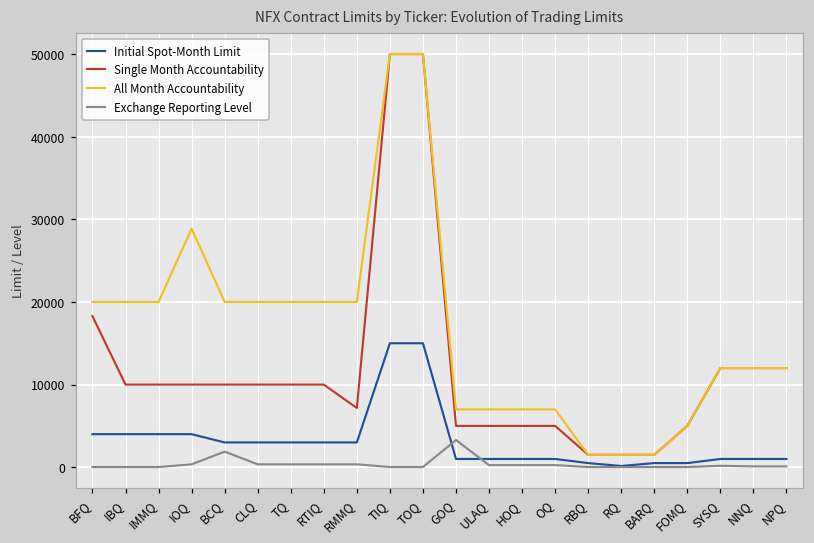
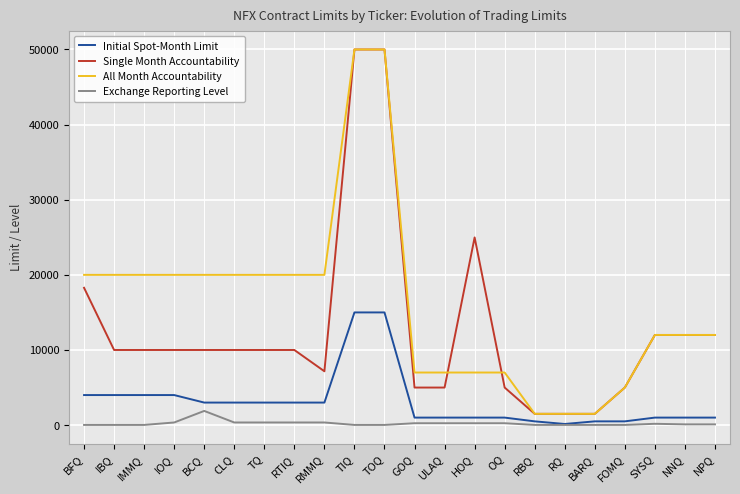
  {
    "Initial Spot-Month Limit": {
      "BFQ": 4000,
      "IBQ": 4000,
      "IMMQ": 4000,
      "IOQ": 4000,
      "BCQ": 3000,
      "CLQ": 3000,
      "TQ": 3000,
      "RTIQ": 3000,
      "RMMQ": 3000,
      "TIQ": 15000,
      "TOQ": 15000,
      "GOQ": 1000,
      "ULAQ": 1000,
      "HOQ": 1000,
      "OQ": 1000,
      "RBQ": 1000,
      "BARQ": 1000,
      "FOMQ": 1000,
      "SYSQ": 1000,
      "NNQ": 1000,
      "NPQ": 1000
    },
    "Single Month Accountability": {
      "BFQ": 18000,
      "IBQ": 10000,
      "IMMQ": 10000,
      "IOQ": 10000,
      "BCQ": 10000,
      "CLQ": 10000,
      "TQ": 10000,
      "RTIQ": 10000,
      "RMMQ": 7000,
      "GOQ": 5000,
      "ULAQ": 5000,
-     "HOQ": 5000,
+     "HOQ": 25000,
      "OQ": 5000
    },
    "All Month Accountability": {
      "BFQ": 20000,
      "IBQ": 20000,
      "IMMQ": 20000,
-     "IOQ": 29000,
+     "IOQ": 20000,
      "BCQ": 20000,
      "CLQ": 20000,
      "TQ": 20000,
      "RTIQ": 20000,
      "RMMQ": 20000,
      "GOQ": 7000,
      "ULAQ": 7000,
      "HOQ": 7000,
      "OQ": 7000
    },
    "Exchange Reporting Level": {
      "BFQ": 0,
      "IBQ": 0,
      "IMMQ": 0,
      "IOQ": 0,
      "BCQ": 2000,
      "CLQ": 0,
      "TQ": 0,
      "RTIQ": 0,
      "RMMQ": 0,
      "TIQ": 0,
      "TOQ": 0,
-     "GOQ": 3000,
+     "GOQ": 0,
      "ULAQ": 0,
      "HOQ": 0,
      "OQ": 0,
      "RBQ": 0,
      "BARQ": 0,
      "FOMQ": 0,
      "SYSQ": 0,
      "NNQ": 0,
      "NPQ": 0
    }
  }
